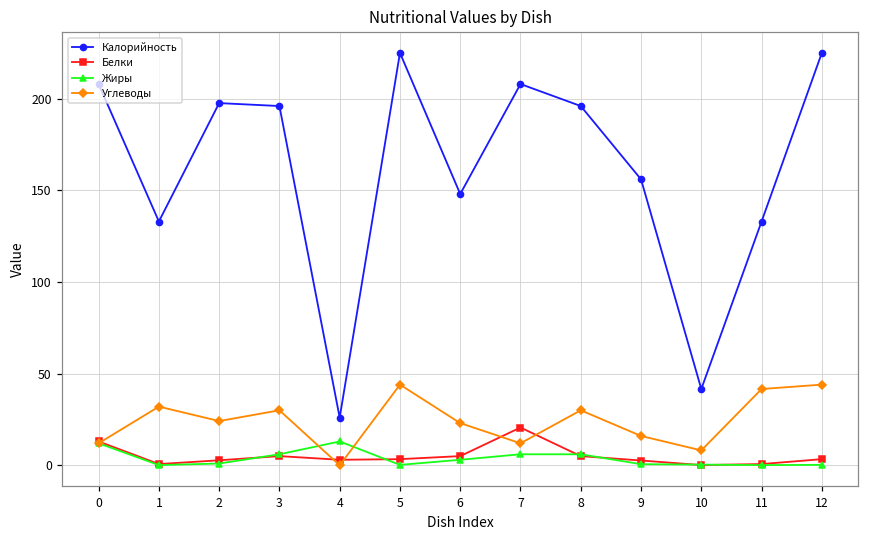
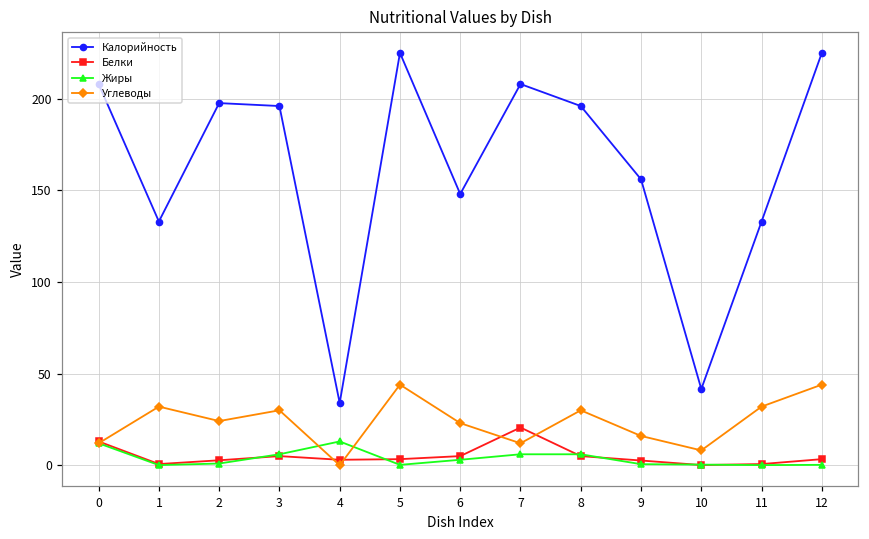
  {
    "Калорийность": {
      "1": 133,
      "2": 198,
      "3": 196,
-     "4": 26,
+     "4": 34,
      "5": 225,
      "6": 148,
      "7": 208,
      "8": 196,
      "9": 156,
      "10": 42,
      "11": 133,
      "12": 225
    },
    "Белки": {
      "2": 3,
      "4": 3,
      "5": 3,
      "6": 5,
      "7": 21,
      "9": 3,
      "12": 3
    },
    "Жиры": {
      "2": 1,
      "4": 13,
      "5": 0,
      "6": 3,
      "7": 6,
      "9": 1,
      "12": 0
    },
    "Углеводы": {
      "1": 32,
      "2": 24,
      "3": 30,
      "4": 0,
      "5": 44,
      "6": 23,
      "7": 12,
      "8": 30,
      "9": 16,
      "10": 8,
-     "11": 42,
+     "11": 32,
      "12": 44
    }
  }
